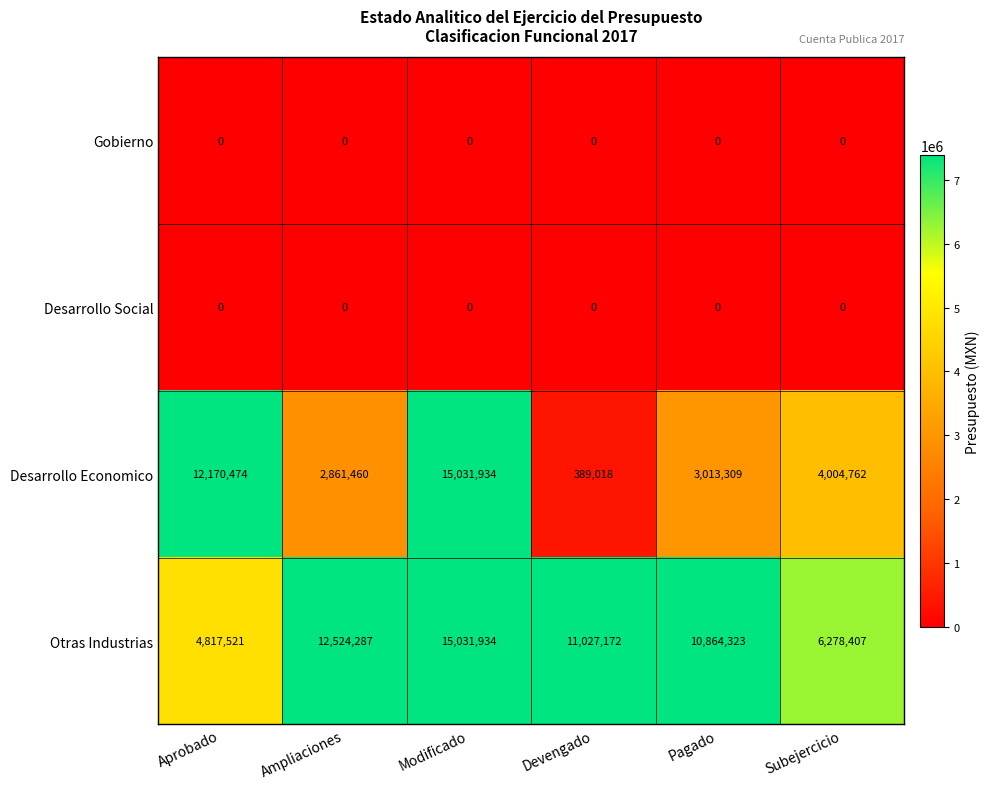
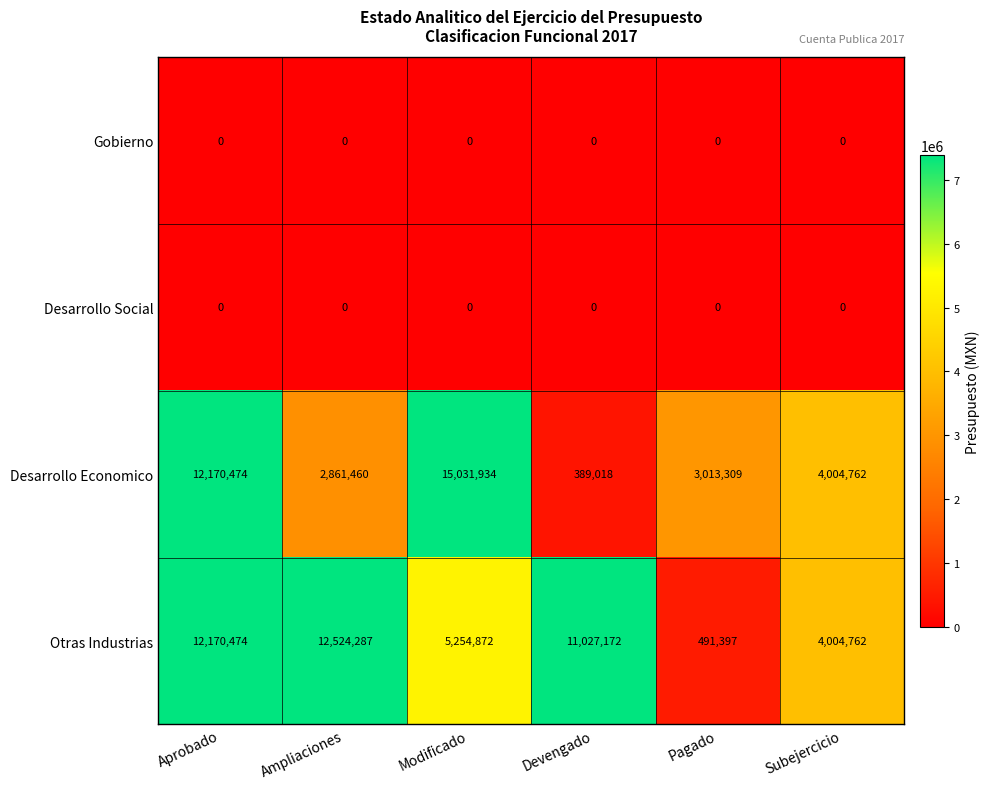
  {
    "Gobierno": {
      "Aprobado": "0",
      "Ampliaciones": "0",
      "Modificado": "0",
      "Devengado": "0",
      "Pagado": "0",
      "Subejercicio": "0"
    },
    "Desarrollo Social": {
      "Aprobado": "0",
      "Ampliaciones": "0",
      "Modificado": "0",
      "Devengado": "0",
      "Pagado": "0",
      "Subejercicio": "0"
    },
    "Desarrollo Economico": {
      "Aprobado": "12,170,474",
      "Ampliaciones": "2,861,460",
      "Modificado": "15,031,934",
      "Devengado": "389,018",
      "Pagado": "3,013,309",
      "Subejercicio": "4,004,762"
    },
    "Otras Industrias": {
-     "Aprobado": "4,817,521",
+     "Aprobado": "12,170,474",
      "Ampliaciones": "12,524,287",
-     "Modificado": "15,031,934",
+     "Modificado": "5,254,872",
      "Devengado": "11,027,172",
-     "Pagado": "10,864,323",
-     "Subejercicio": "6,278,407"
+     "Pagado": "491,397",
+     "Subejercicio": "4,004,762"
    }
  }
